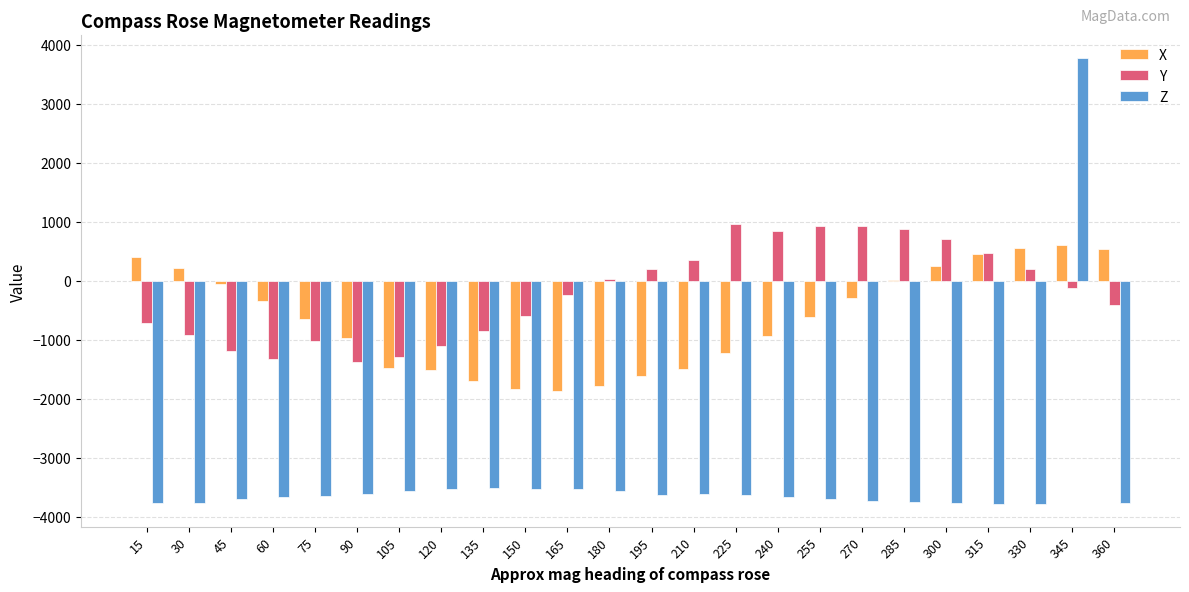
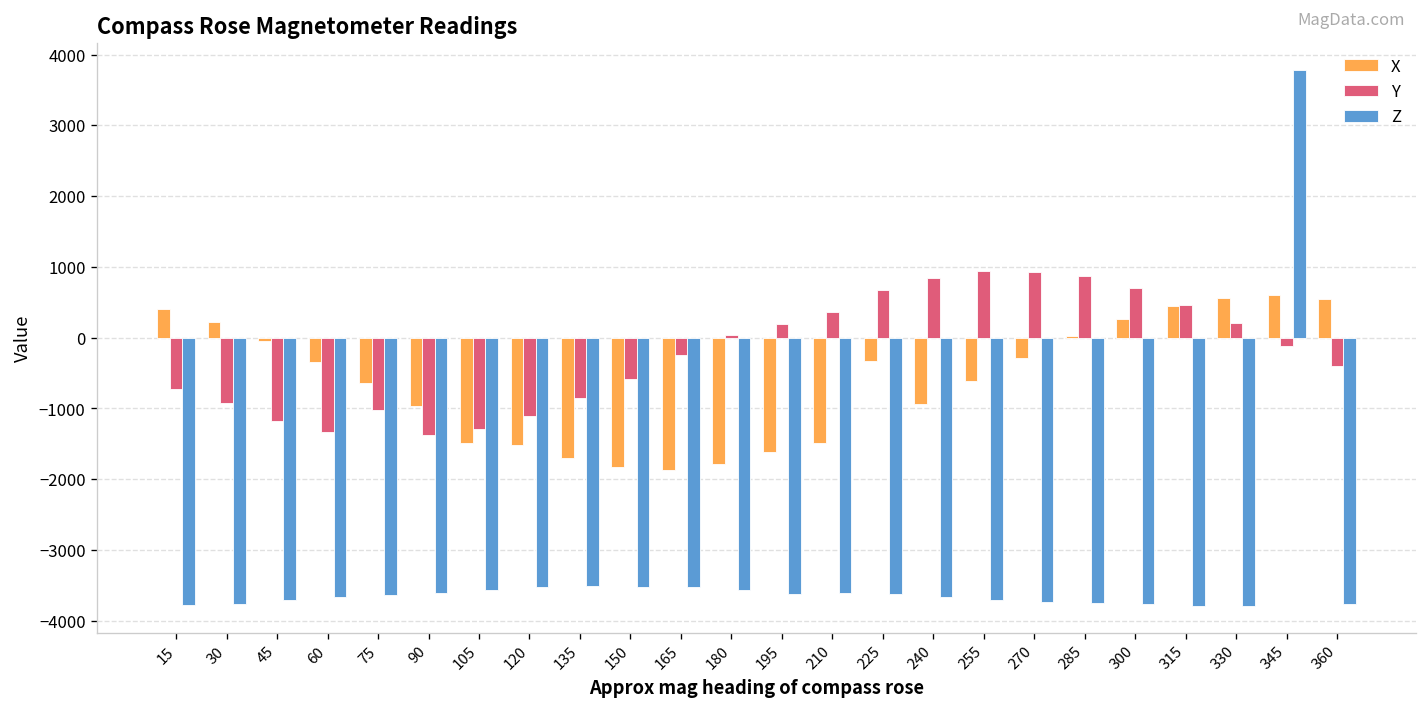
  {
    "X": {
      "15": 400,
      "30": 200,
      "45": -100,
      "60": -300,
      "75": -600,
      "90": -1000,
      "105": -1500,
      "120": -1500,
      "135": -1700,
      "150": -1800,
      "165": -1900,
      "180": -1800,
      "195": -1600,
      "210": -1500,
-     "225": -1200,
+     "225": -300,
      "240": -900,
      "255": -600,
      "270": -300,
      "300": 300,
      "315": 500,
      "330": 600,
      "345": 600,
      "360": 500
    },
    "Y": {
      "15": -700,
      "30": -900,
      "45": -1200,
      "60": -1300,
      "75": -1000,
      "90": -1400,
      "105": -1300,
      "120": -1100,
      "135": -900,
      "150": -600,
      "165": -200,
      "195": 200,
      "210": 400,
-     "225": 1000,
+     "225": 700,
      "240": 800,
      "255": 900,
      "270": 900,
      "285": 900,
      "300": 700,
      "315": 500,
      "330": 200,
      "345": -100,
      "360": -400
    },
    "Z": {
      "15": -3800,
      "30": -3800,
      "45": -3700,
      "60": -3700,
      "75": -3600,
      "90": -3600,
      "105": -3600,
      "120": -3500,
      "135": -3500,
      "150": -3500,
      "165": -3500,
      "180": -3600,
      "195": -3600,
      "210": -3600,
      "225": -3600,
      "240": -3700,
      "255": -3700,
      "270": -3700,
      "285": -3700,
      "300": -3800,
      "315": -3800,
      "330": -3800,
      "345": 3800,
      "360": -3800
    }
  }
